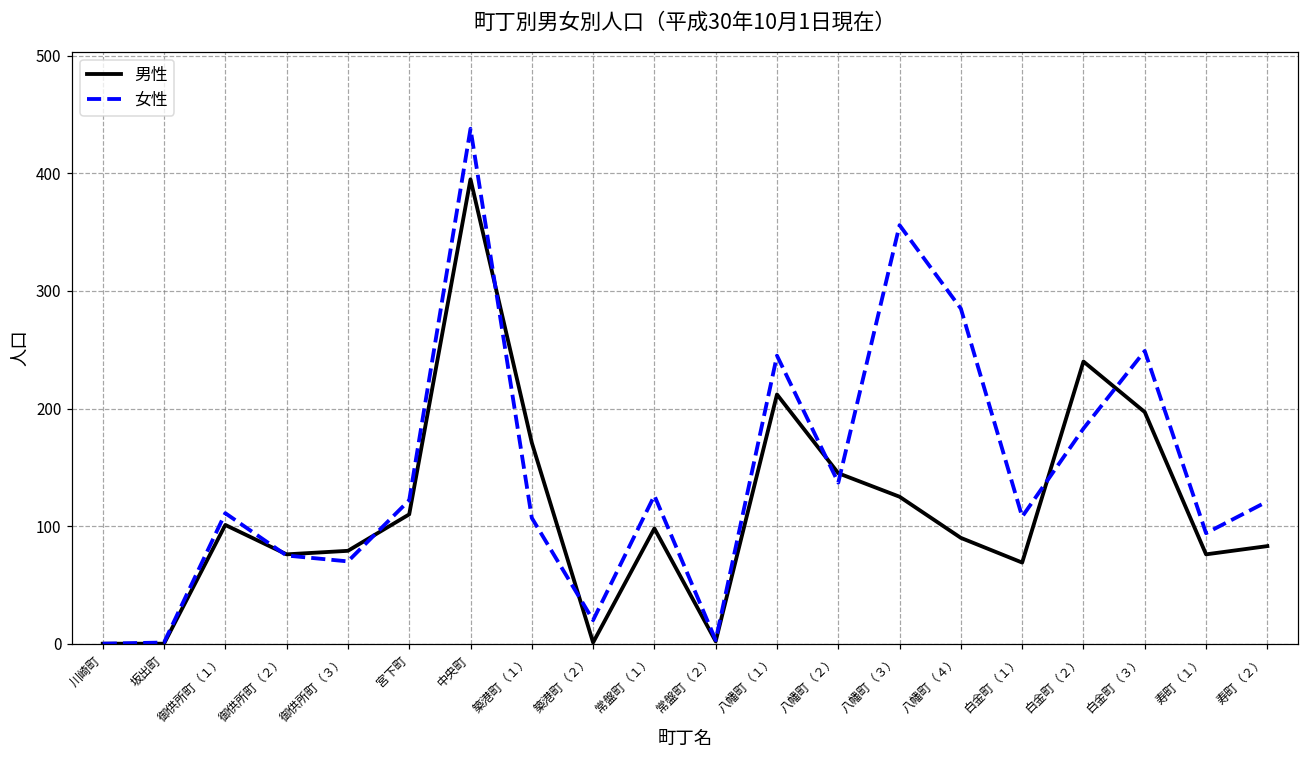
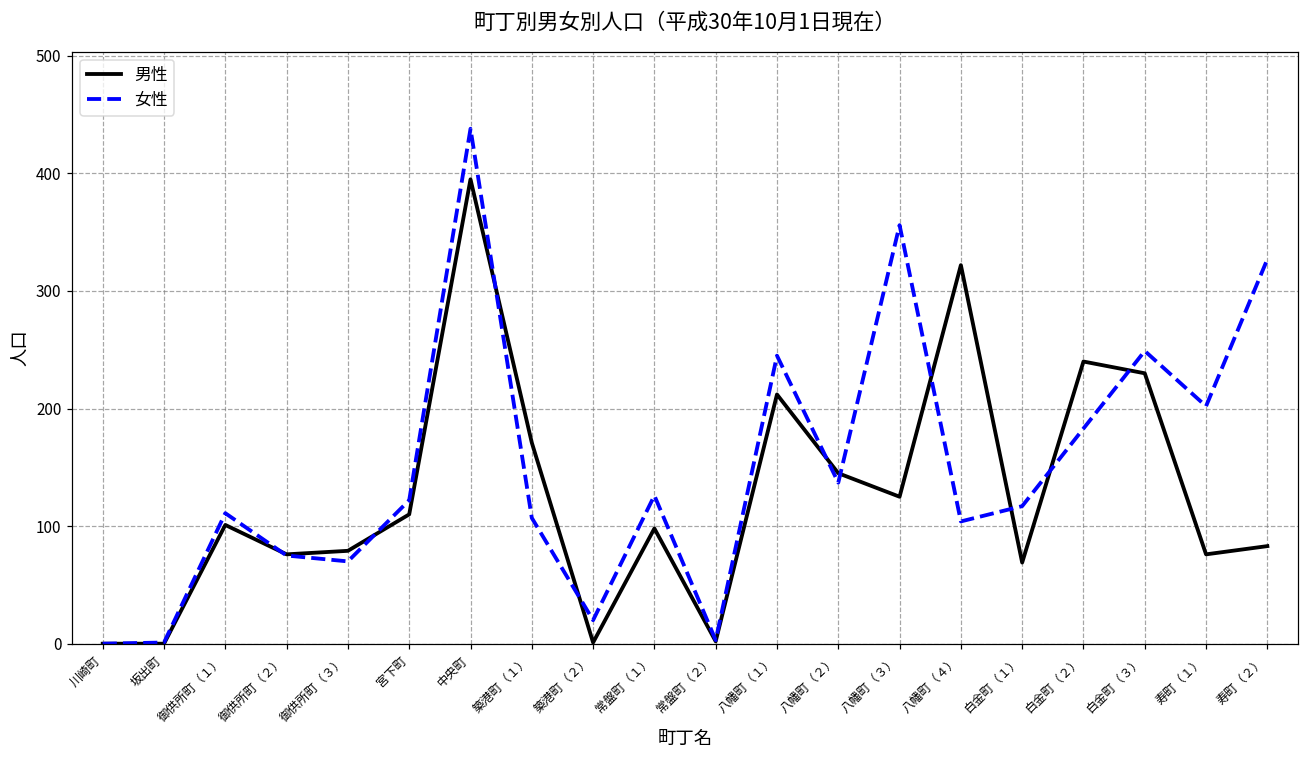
  {
    "男性": {
      "御供所町（１）": 101,
      "御供所町（３）": 79,
      "宮下町": 110,
      "中央町": 395,
      "築港町（１）": 171,
      "築港町（２）": 1,
      "常盤町（１）": 98,
      "八幡町（１）": 212,
      "八幡町（２）": 145,
      "八幡町（３）": 125,
-     "八幡町（４）": 90,
+     "八幡町（４）": 322,
      "白金町（１）": 69,
      "白金町（２）": 240,
-     "白金町（３）": 197,
+     "白金町（３）": 230,
      "寿町（１）": 76,
      "寿町（２）": 83
    },
    "女性": {
      "御供所町（１）": 111,
      "御供所町（３）": 70,
      "宮下町": 122,
      "中央町": 438,
      "築港町（１）": 107,
      "築港町（２）": 20,
      "常盤町（１）": 126,
      "八幡町（１）": 245,
      "八幡町（２）": 137,
      "八幡町（３）": 356,
-     "八幡町（４）": 285,
-     "白金町（１）": 108,
+     "八幡町（４）": 104,
+     "白金町（１）": 117,
      "白金町（２）": 183,
      "白金町（３）": 249,
-     "寿町（１）": 94,
-     "寿町（２）": 121
+     "寿町（１）": 202,
+     "寿町（２）": 327
    }
  }
